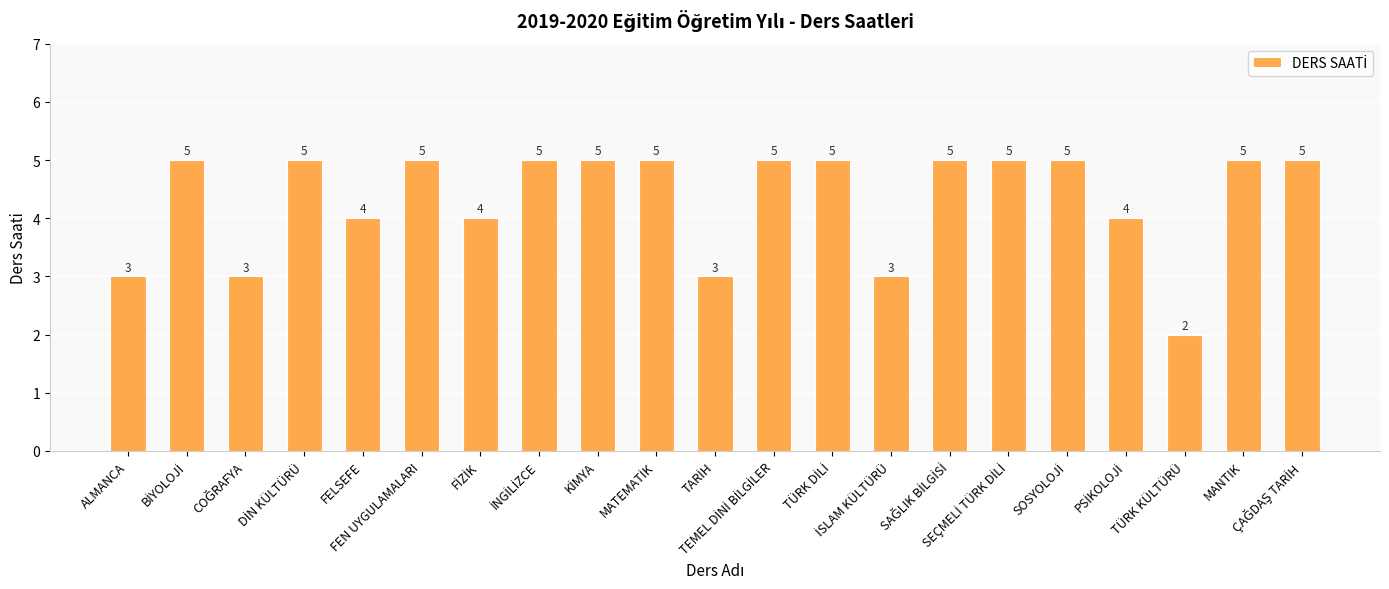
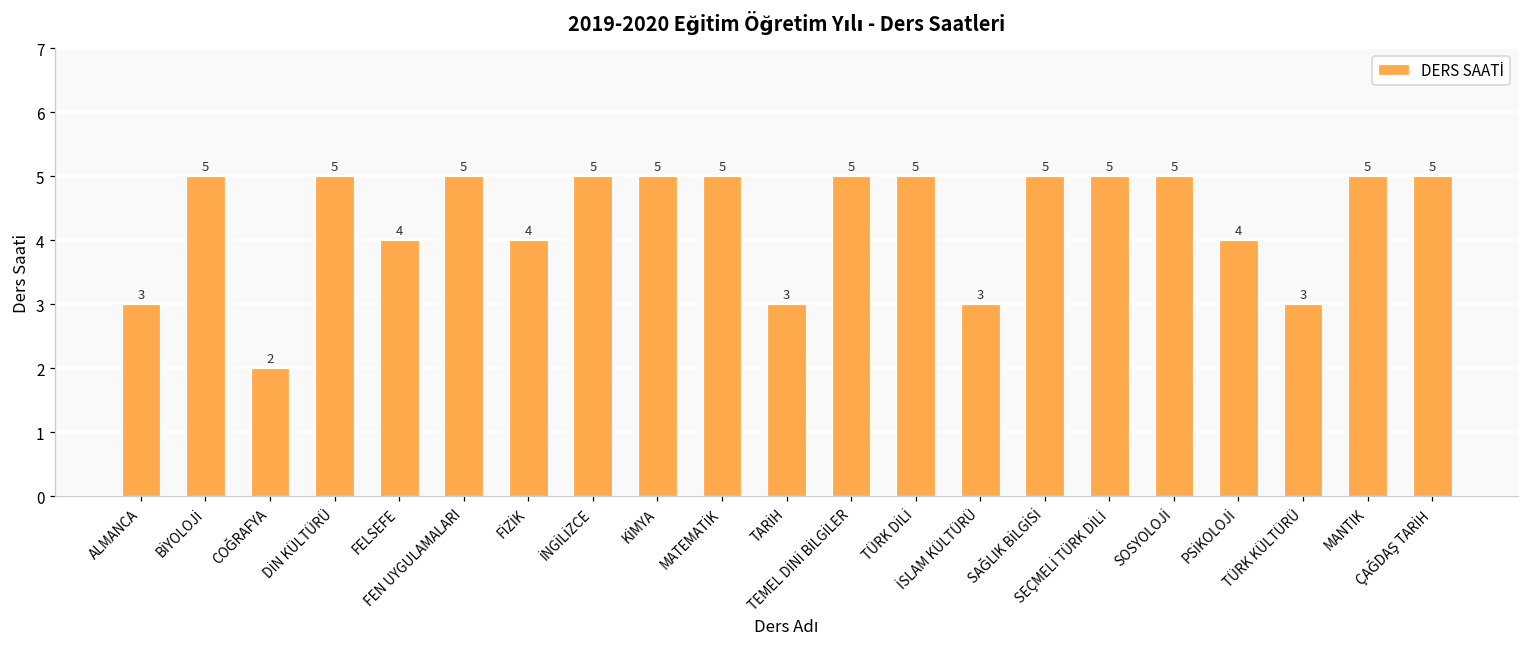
  {
    "ALMANCA": 3,
    "BİYOLOJİ": 5,
-   "COĞRAFYA": 3,
+   "COĞRAFYA": 2,
    "DİN KÜLTÜRÜ": 5,
    "FELSEFE": 4,
    "FEN UYGULAMALARI": 5,
    "FİZİK": 4,
    "İNGİLİZCE": 5,
    "KİMYA": 5,
    "MATEMATİK": 5,
    "TARİH": 3,
    "TEMEL DİNİ BİLGİLER": 5,
    "TÜRK DİLİ": 5,
    "İSLAM KÜLTÜRÜ": 3,
    "SAĞLIK BİLGİSİ": 5,
    "SEÇMELİ TÜRK DİLİ": 5,
    "SOSYOLOJİ": 5,
    "PSİKOLOJİ": 4,
-   "TÜRK KÜLTÜRÜ": 2,
+   "TÜRK KÜLTÜRÜ": 3,
    "MANTIK": 5,
    "ÇAĞDAŞ TARİH": 5
  }
